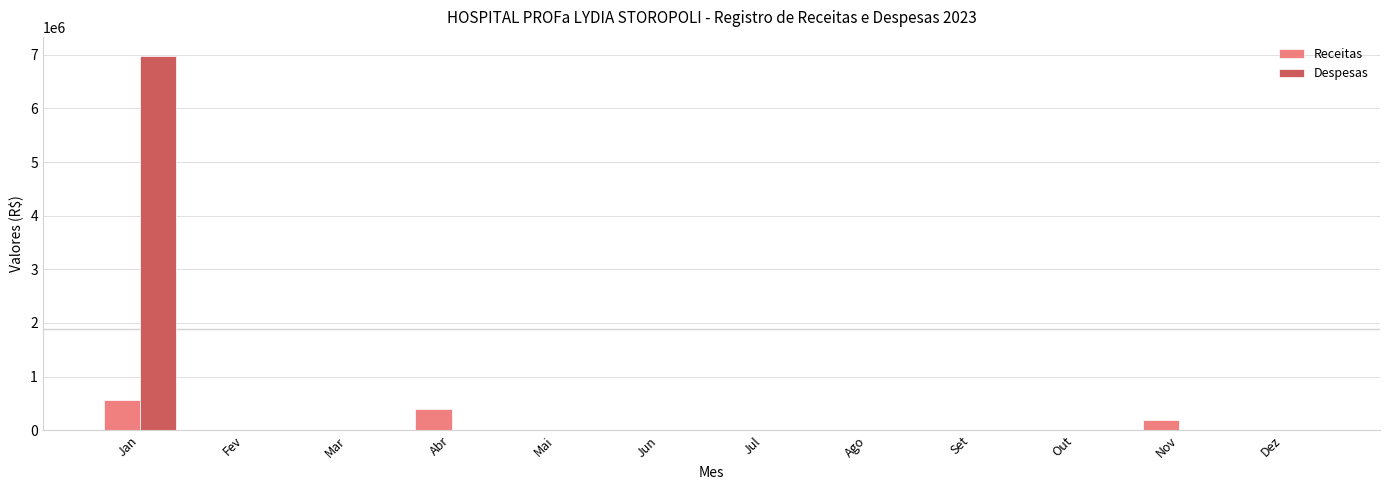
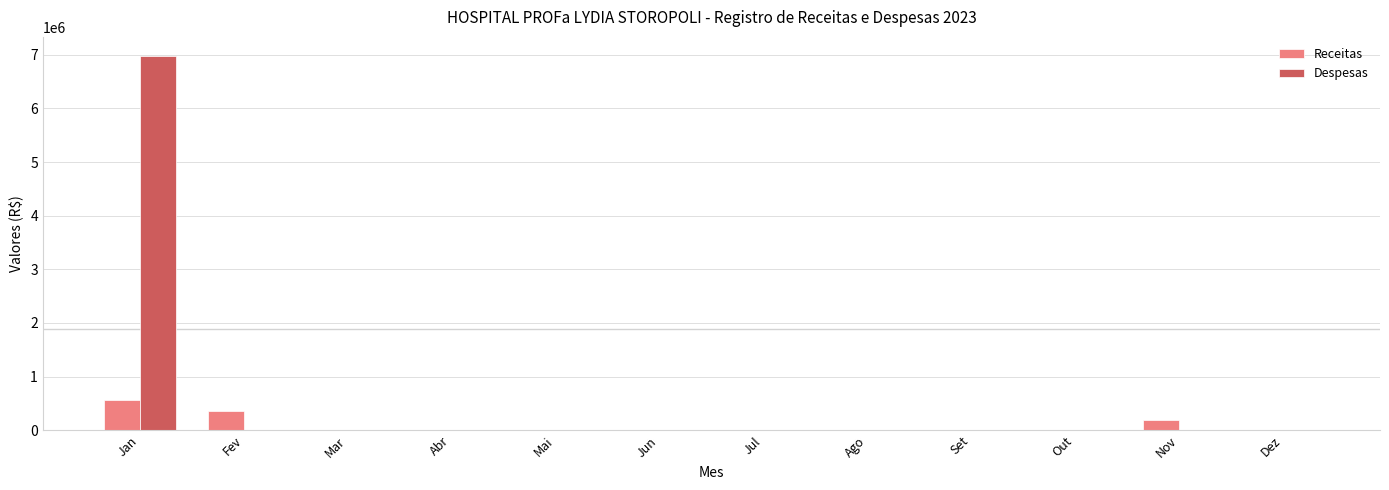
  {
    "Receitas": {
      "Jan": 600000,
-     "Fev": 0,
+     "Fev": 400000,
      "Mar": 0,
-     "Abr": 400000,
+     "Abr": 0,
      "Mai": 0,
      "Jun": 0,
      "Jul": 0,
      "Ago": 0,
      "Set": 0,
      "Out": 0,
      "Nov": 200000,
      "Dez": 0
    },
    "Despesas": {
      "Jan": 7000000,
      "Fev": 0,
      "Mar": 0,
      "Abr": 0,
      "Mai": 0,
      "Jun": 0,
      "Jul": 0,
      "Ago": 0,
      "Set": 0,
      "Out": 0,
      "Nov": 0,
      "Dez": 0
    }
  }
